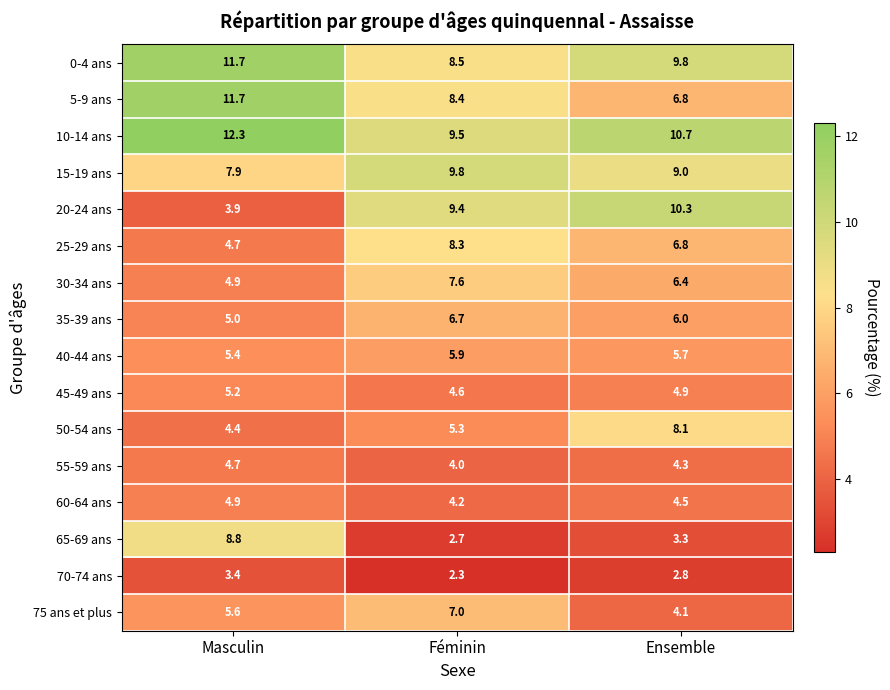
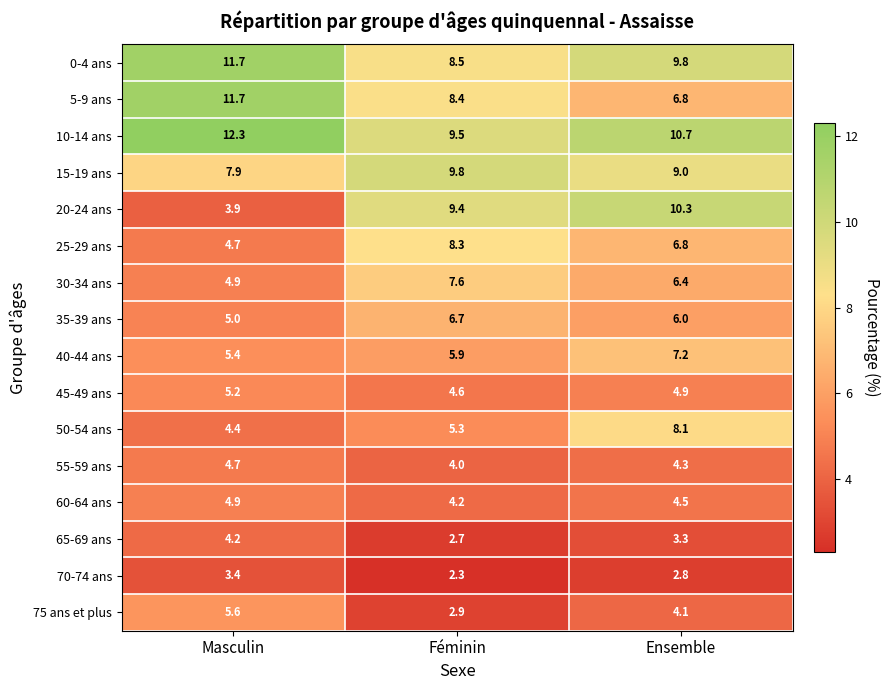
  {
    "0-4 ans": {
      "Masculin": 11.7,
      "Féminin": 8.5,
      "Ensemble": 9.8
    },
    "5-9 ans": {
      "Masculin": 11.7,
      "Féminin": 8.4,
      "Ensemble": 6.8
    },
    "10-14 ans": {
      "Masculin": 12.3,
      "Féminin": 9.5,
      "Ensemble": 10.7
    },
    "15-19 ans": {
      "Masculin": 7.9,
      "Féminin": 9.8,
      "Ensemble": 9.0
    },
    "20-24 ans": {
      "Masculin": 3.9,
      "Féminin": 9.4,
      "Ensemble": 10.3
    },
    "25-29 ans": {
      "Masculin": 4.7,
      "Féminin": 8.3,
      "Ensemble": 6.8
    },
    "30-34 ans": {
      "Masculin": 4.9,
      "Féminin": 7.6,
      "Ensemble": 6.4
    },
    "35-39 ans": {
      "Masculin": 5.0,
      "Féminin": 6.7,
      "Ensemble": 6.0
    },
    "40-44 ans": {
      "Masculin": 5.4,
      "Féminin": 5.9,
-     "Ensemble": 5.7
+     "Ensemble": 7.2
    },
    "45-49 ans": {
      "Masculin": 5.2,
      "Féminin": 4.6,
      "Ensemble": 4.9
    },
    "50-54 ans": {
      "Masculin": 4.4,
      "Féminin": 5.3,
      "Ensemble": 8.1
    },
    "55-59 ans": {
      "Masculin": 4.7,
      "Féminin": 4.0,
      "Ensemble": 4.3
    },
    "60-64 ans": {
      "Masculin": 4.9,
      "Féminin": 4.2,
      "Ensemble": 4.5
    },
    "65-69 ans": {
-     "Masculin": 8.8,
+     "Masculin": 4.2,
      "Féminin": 2.7,
      "Ensemble": 3.3
    },
    "70-74 ans": {
      "Masculin": 3.4,
      "Féminin": 2.3,
      "Ensemble": 2.8
    },
    "75 ans et plus": {
      "Masculin": 5.6,
-     "Féminin": 7.0,
+     "Féminin": 2.9,
      "Ensemble": 4.1
    }
  }
